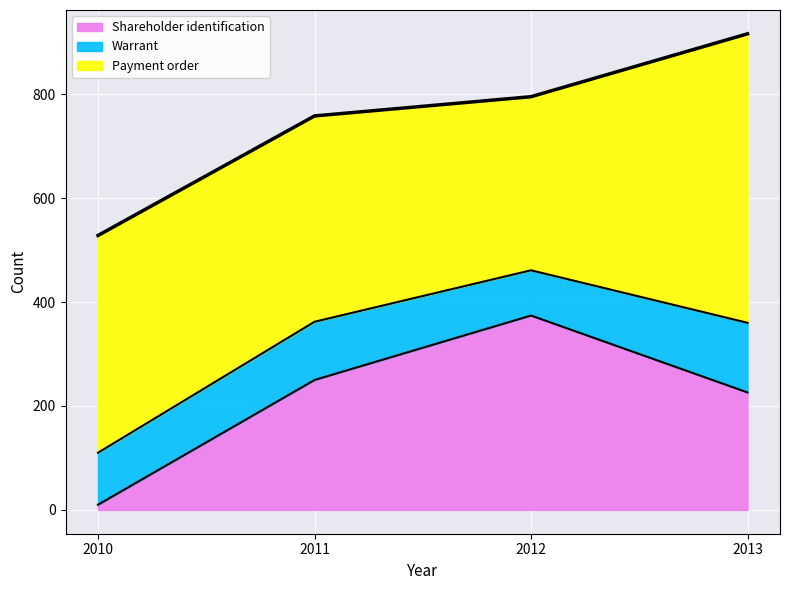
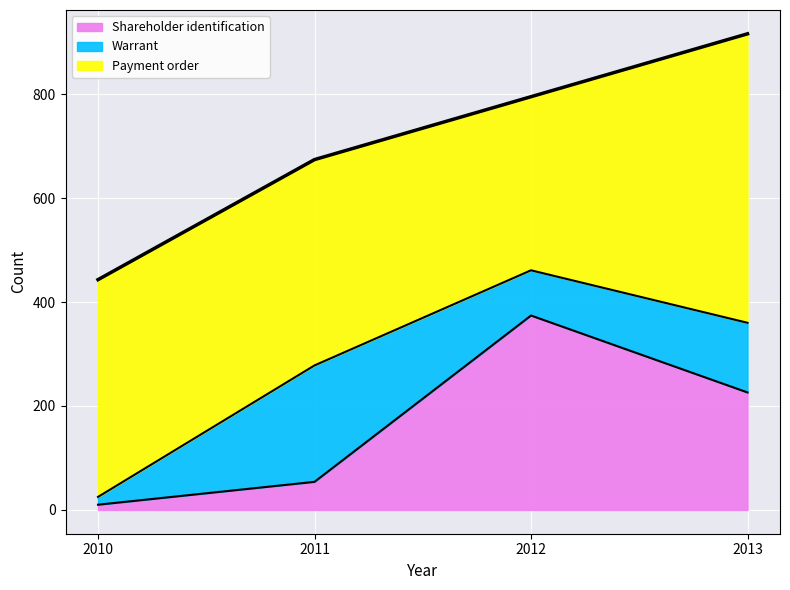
  {
    "Shareholder identification": {
      "2010": 10,
-     "2011": 250,
+     "2011": 50,
      "2012": 370,
      "2013": 230
    },
    "Warrant": {
-     "2010": 100,
-     "2011": 110,
+     "2010": 20,
+     "2011": 220,
      "2012": 90,
      "2013": 130
    },
    "Payment order": {
      "2010": 420,
      "2011": 400,
      "2012": 330,
      "2013": 560
    }
  }
